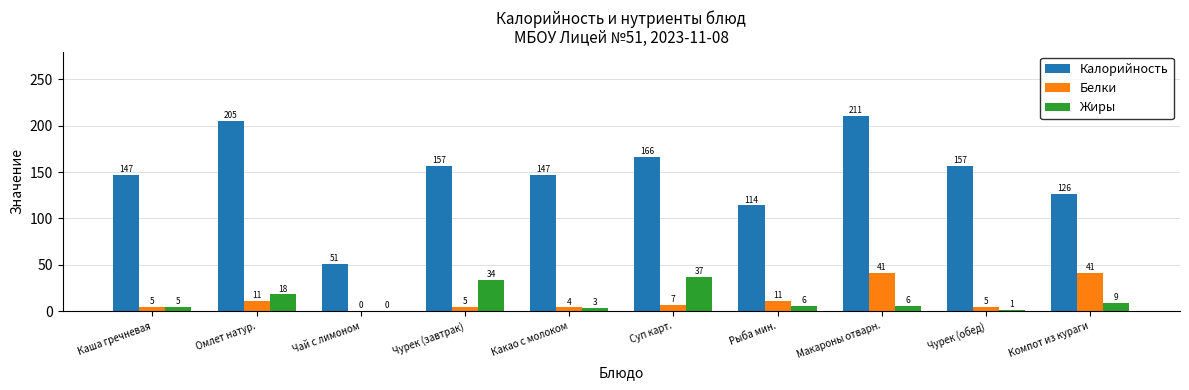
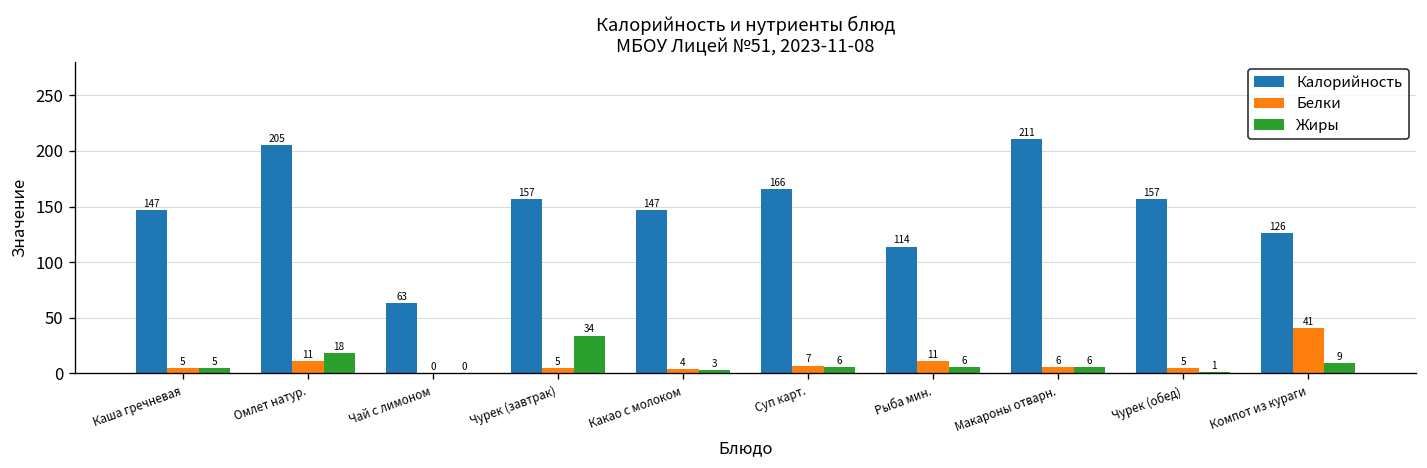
  {
    "Калорийность": {
      "Каша гречневая": 147,
      "Омлет натур.": 205,
-     "Чай с лимоном": 51,
+     "Чай с лимоном": 63,
      "Чурек (завтрак)": 157,
      "Какао с молоком": 147,
      "Суп карт.": 166,
      "Рыба мин.": 114,
      "Макароны отварн.": 211,
      "Чурек (обед)": 157,
      "Компот из кураги": 126
    },
    "Белки": {
      "Каша гречневая": 5,
      "Омлет натур.": 11,
      "Чай с лимоном": 0,
      "Чурек (завтрак)": 5,
      "Какао с молоком": 4,
      "Суп карт.": 7,
      "Рыба мин.": 11,
-     "Макароны отварн.": 41,
+     "Макароны отварн.": 6,
      "Чурек (обед)": 5,
      "Компот из кураги": 41
    },
    "Жиры": {
      "Каша гречневая": 5,
      "Омлет натур.": 18,
      "Чай с лимоном": 0,
      "Чурек (завтрак)": 34,
      "Какао с молоком": 3,
-     "Суп карт.": 37,
+     "Суп карт.": 6,
      "Рыба мин.": 6,
      "Макароны отварн.": 6,
      "Чурек (обед)": 1,
      "Компот из кураги": 9
    }
  }
